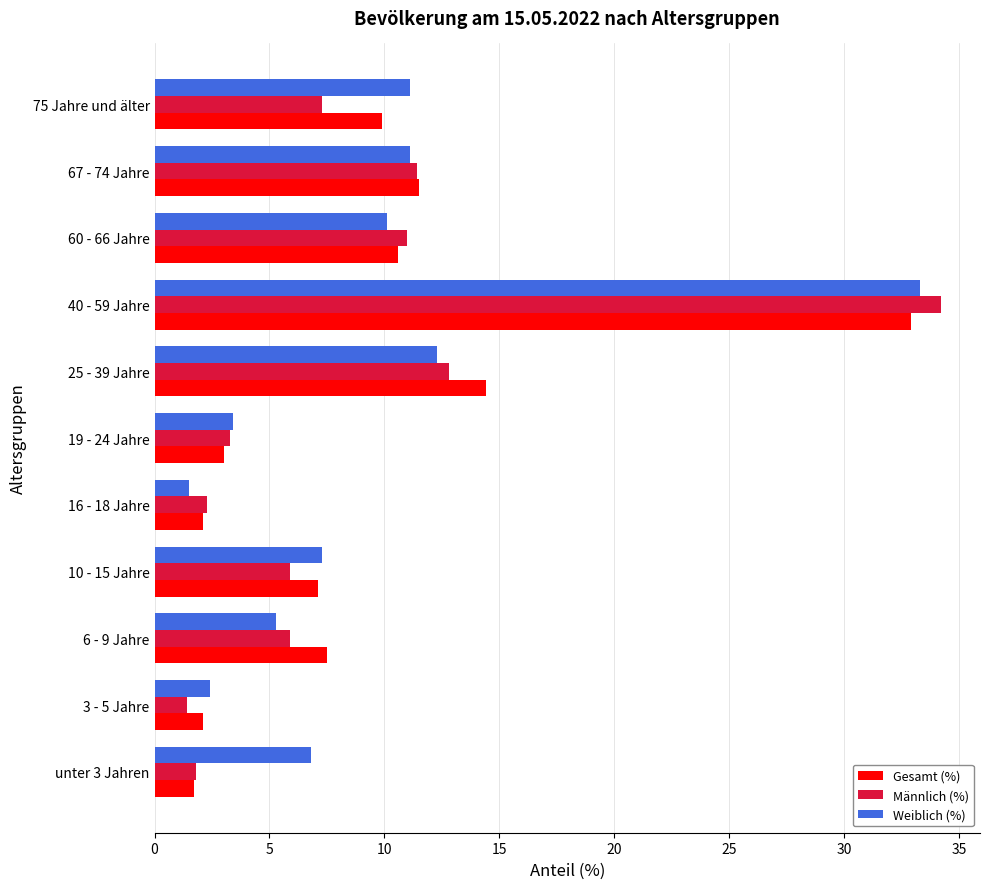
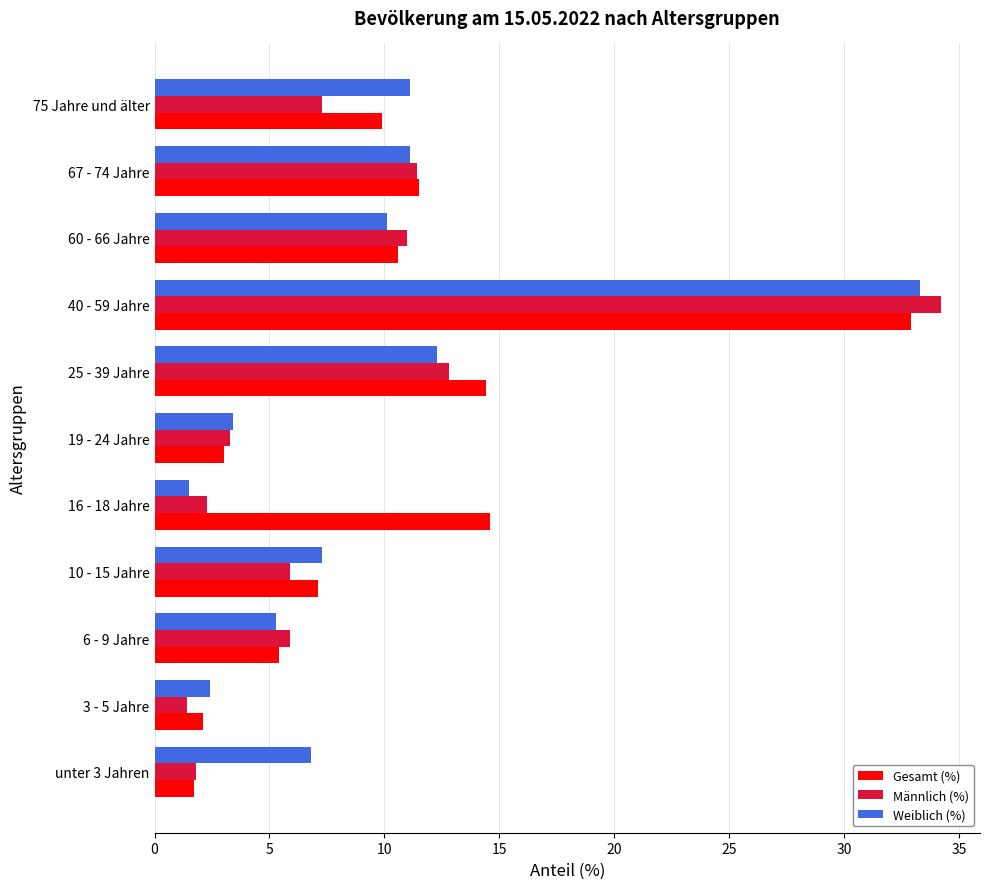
  {
    "Gesamt (%)": {
      "75 Jahre und älter": 9.9,
      "67 - 74 Jahre": 11.5,
      "60 - 66 Jahre": 10.6,
      "40 - 59 Jahre": 32.9,
      "25 - 39 Jahre": 14.4,
      "19 - 24 Jahre": 3.0,
-     "16 - 18 Jahre": 2.1,
+     "16 - 18 Jahre": 14.6,
      "10 - 15 Jahre": 7.1,
-     "6 - 9 Jahre": 7.5,
+     "6 - 9 Jahre": 5.4,
      "3 - 5 Jahre": 2.1,
      "unter 3 Jahren": 1.7
    },
    "Männlich (%)": {
      "75 Jahre und älter": 7.3,
      "67 - 74 Jahre": 11.4,
      "60 - 66 Jahre": 11.0,
      "40 - 59 Jahre": 34.2,
      "25 - 39 Jahre": 12.8,
      "19 - 24 Jahre": 3.3,
      "16 - 18 Jahre": 2.3,
      "10 - 15 Jahre": 5.9,
      "6 - 9 Jahre": 5.9,
      "3 - 5 Jahre": 1.4,
      "unter 3 Jahren": 1.8
    },
    "Weiblich (%)": {
      "75 Jahre und älter": 11.1,
      "67 - 74 Jahre": 11.1,
      "60 - 66 Jahre": 10.1,
      "40 - 59 Jahre": 33.3,
      "25 - 39 Jahre": 12.3,
      "19 - 24 Jahre": 3.4,
      "16 - 18 Jahre": 1.5,
      "10 - 15 Jahre": 7.3,
      "6 - 9 Jahre": 5.3,
      "3 - 5 Jahre": 2.4,
      "unter 3 Jahren": 6.8
    }
  }
